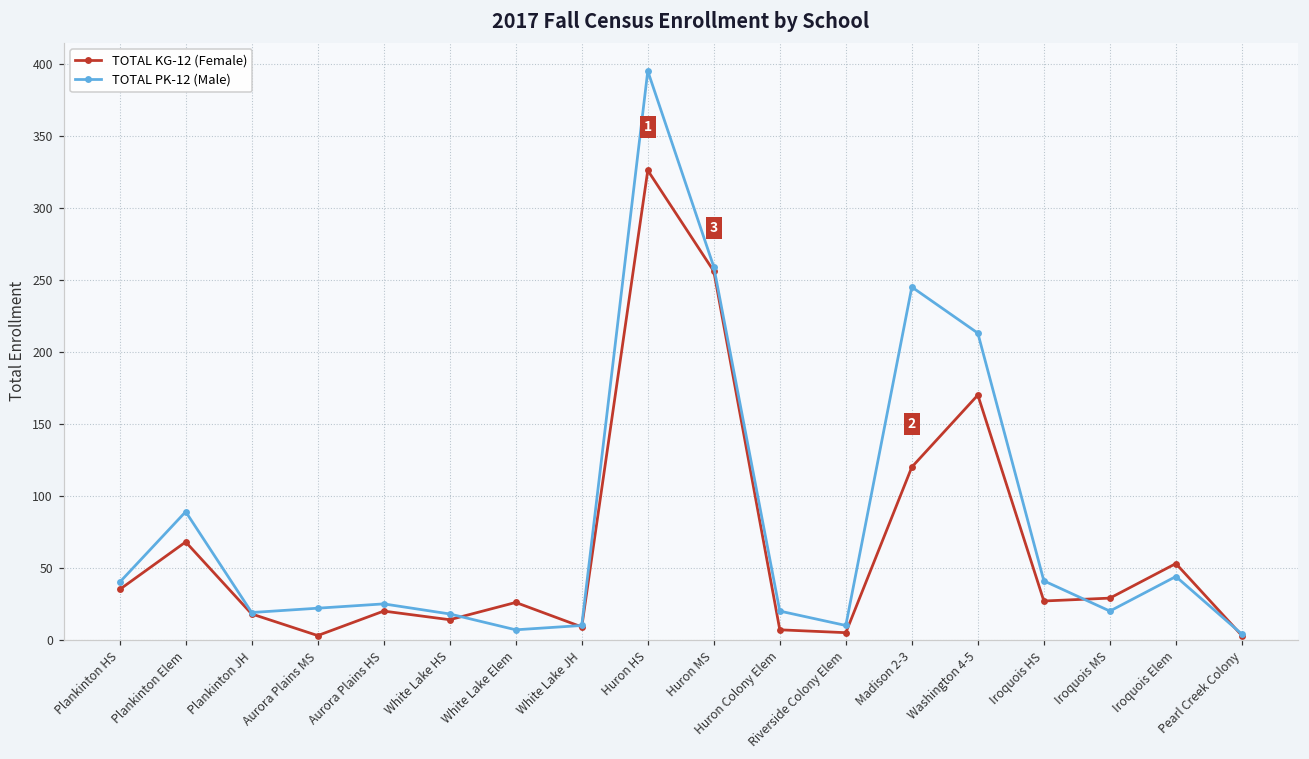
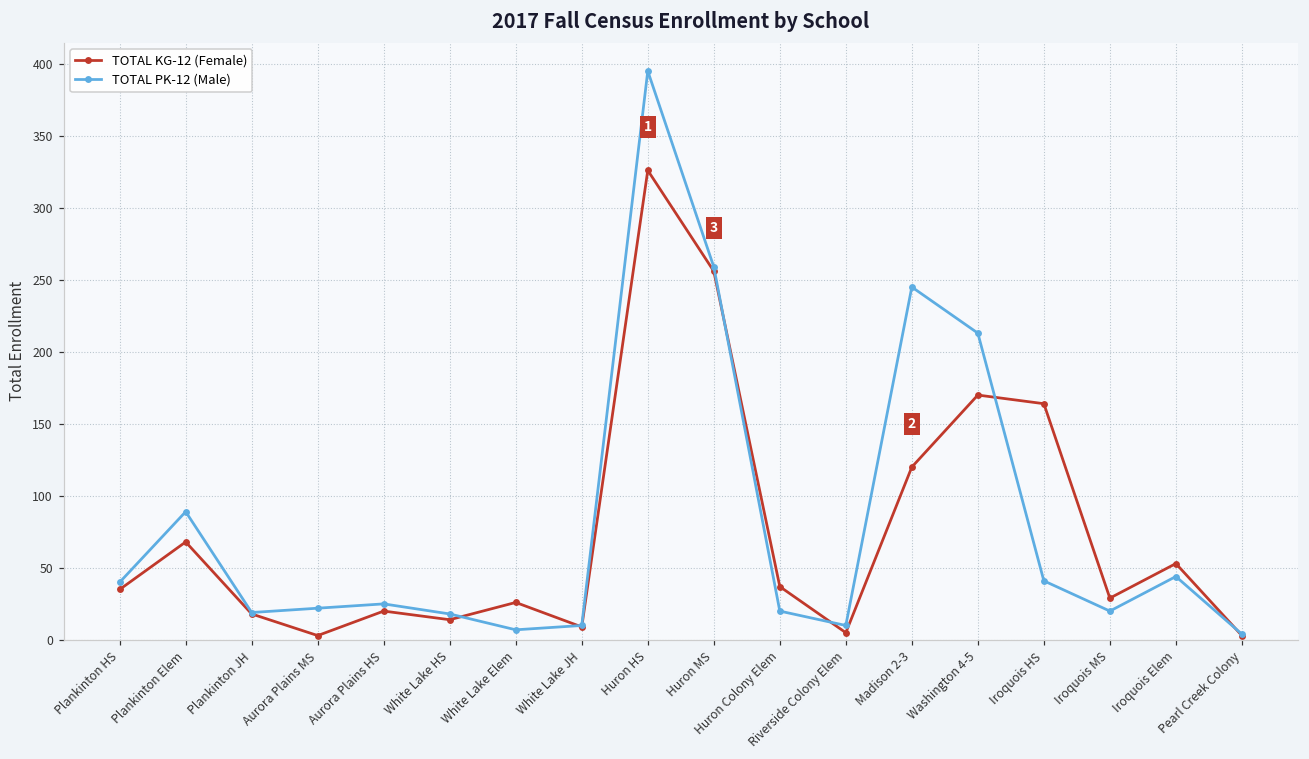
  {
    "TOTAL KG-12 (Female)": {
      "Plankinton HS": 35,
      "Plankinton Elem": 68,
      "Aurora Plains MS": 3,
      "Aurora Plains HS": 20,
      "White Lake HS": 14,
      "White Lake Elem": 26,
      "Huron HS": 326,
      "Huron MS": 256,
-     "Huron Colony Elem": 7,
+     "Huron Colony Elem": 37,
      "Riverside Colony Elem": 5,
      "Madison 2-3": 120,
      "Washington 4-5": 170,
-     "Iroquois HS": 27,
+     "Iroquois HS": 164,
      "Iroquois MS": 29,
      "Iroquois Elem": 53
    },
    "TOTAL PK-12 (Male)": {
      "Plankinton HS": 40,
      "Plankinton Elem": 89,
      "Aurora Plains MS": 22,
      "Aurora Plains HS": 25,
      "White Lake HS": 18,
      "White Lake Elem": 7,
      "Huron HS": 395,
      "Huron MS": 259,
      "Huron Colony Elem": 20,
      "Riverside Colony Elem": 10,
      "Madison 2-3": 245,
      "Washington 4-5": 213,
      "Iroquois HS": 41,
      "Iroquois MS": 20,
      "Iroquois Elem": 44
    }
  }
